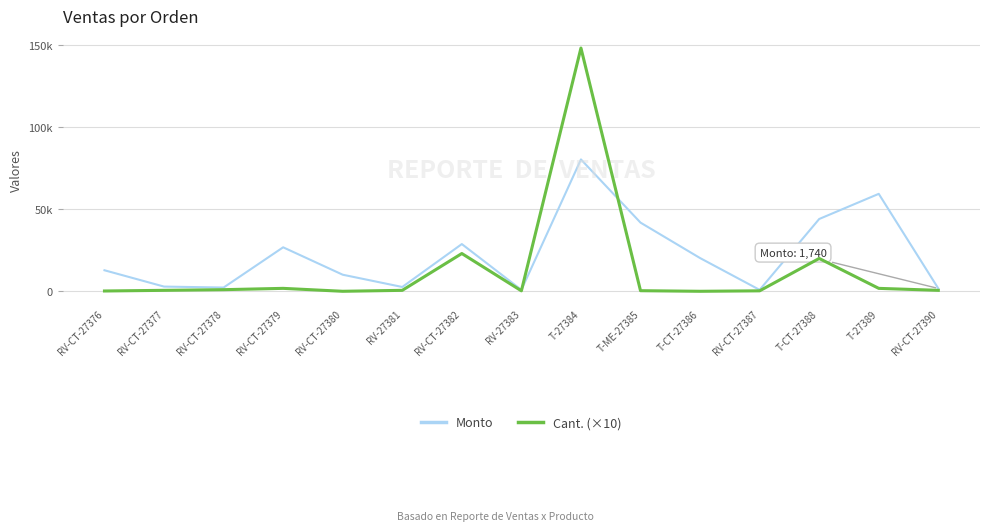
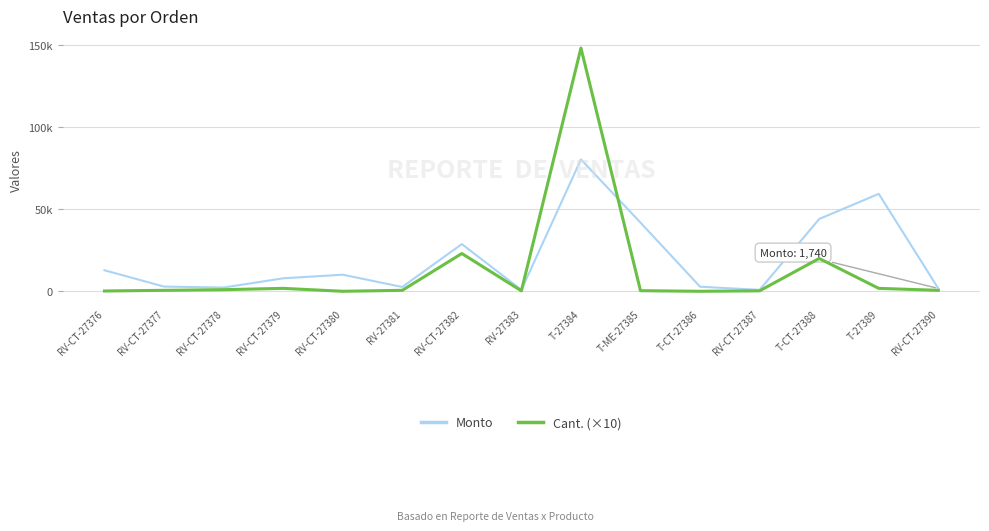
  {
    "Monto": {
      "RV-CT-27376": 13000,
      "RV-CT-27377": 3000,
-     "RV-CT-27379": 27000,
+     "RV-CT-27379": 8000,
      "RV-CT-27380": 10000,
      "RV-27381": 3000,
      "RV-CT-27382": 29000,
      "T-27384": 80000,
      "T-ME-27385": 42000,
-     "T-CT-27386": 20000,
+     "T-CT-27386": 3000,
      "T-CT-27388": 44000,
      "T-27389": 59000
    },
    "Cant. (×10)": {
      "RV-CT-27376": 0,
      "RV-CT-27377": 1000,
      "RV-CT-27379": 2000,
      "RV-CT-27380": 0,
      "RV-27381": 1000,
      "RV-CT-27382": 23000,
      "T-27384": 148000,
      "T-ME-27385": 0,
      "T-CT-27386": 0,
      "T-27389": 2000
    }
  }
